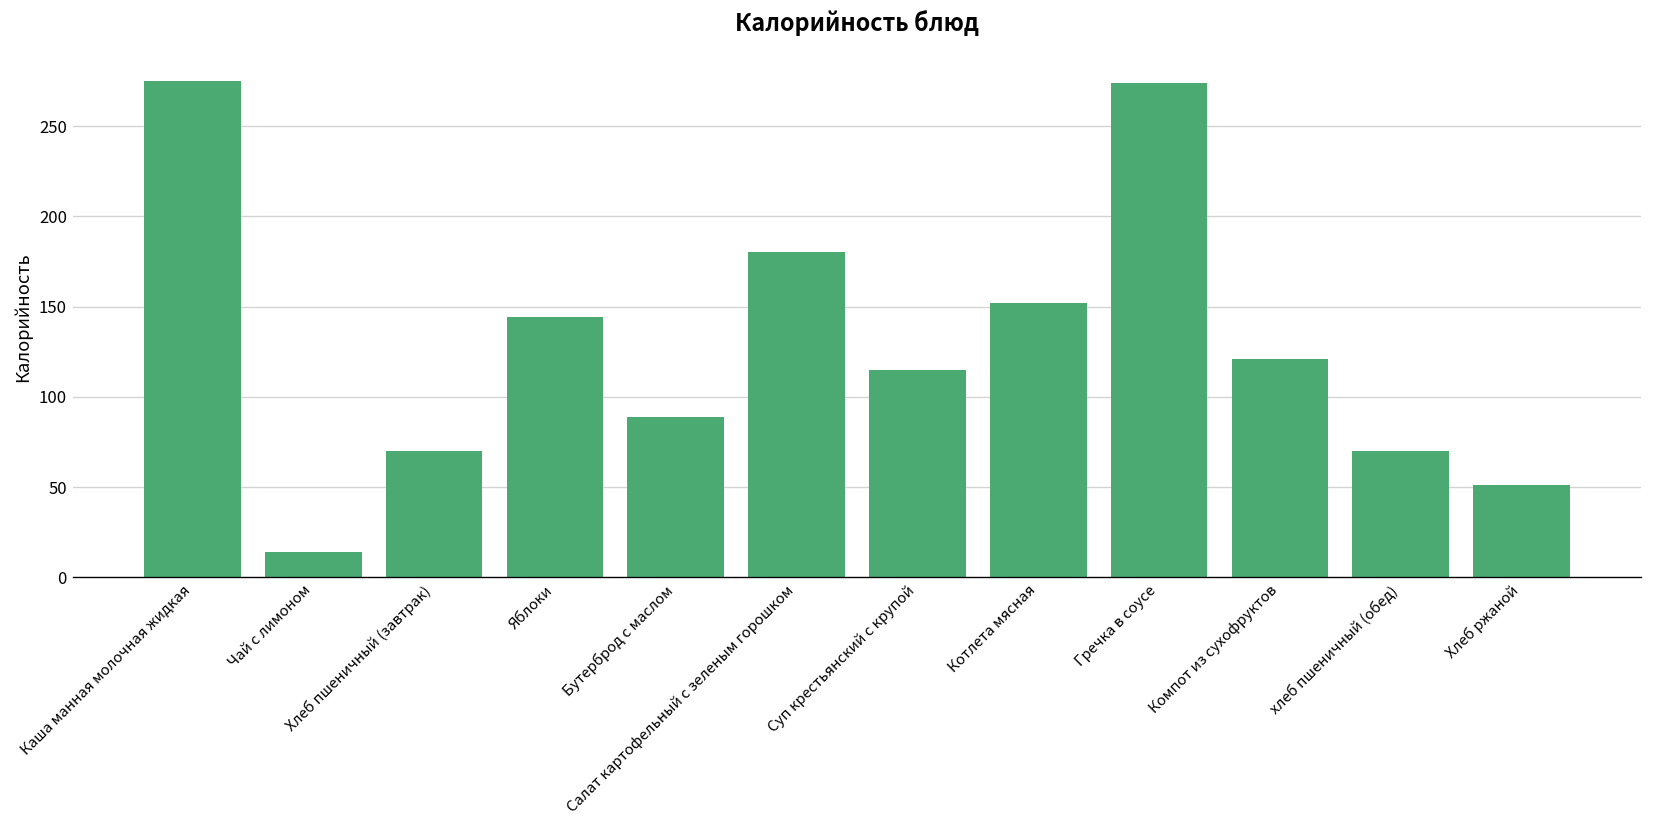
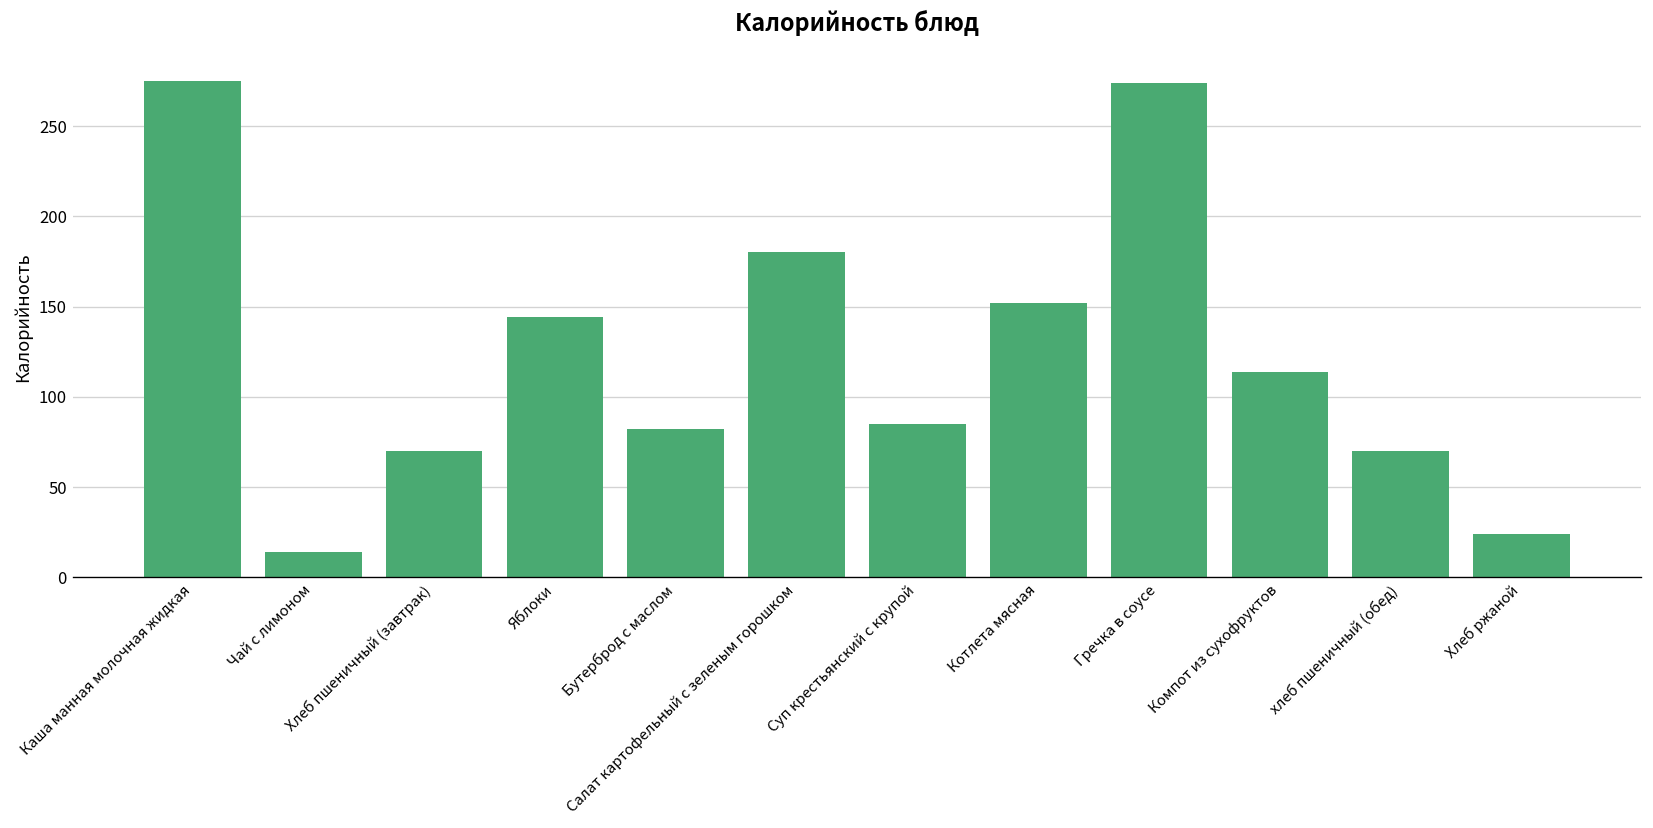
  {
    "Каша манная молочная жидкая": 275,
    "Чай с лимоном": 14,
    "Хлеб пшеничный (завтрак)": 70,
    "Яблоки": 144,
-   "Бутерброд с маслом": 89,
+   "Бутерброд с маслом": 82,
    "Салат картофельный с зеленым горошком": 180,
-   "Суп крестьянский с крупой": 115,
+   "Суп крестьянский с крупой": 85,
    "Котлета мясная": 152,
    "Гречка в соусе": 274,
-   "Компот из сухофруктов": 121,
+   "Компот из сухофруктов": 114,
    "хлеб пшеничный (обед)": 70,
-   "Хлеб ржаной": 51
+   "Хлеб ржаной": 24
  }
